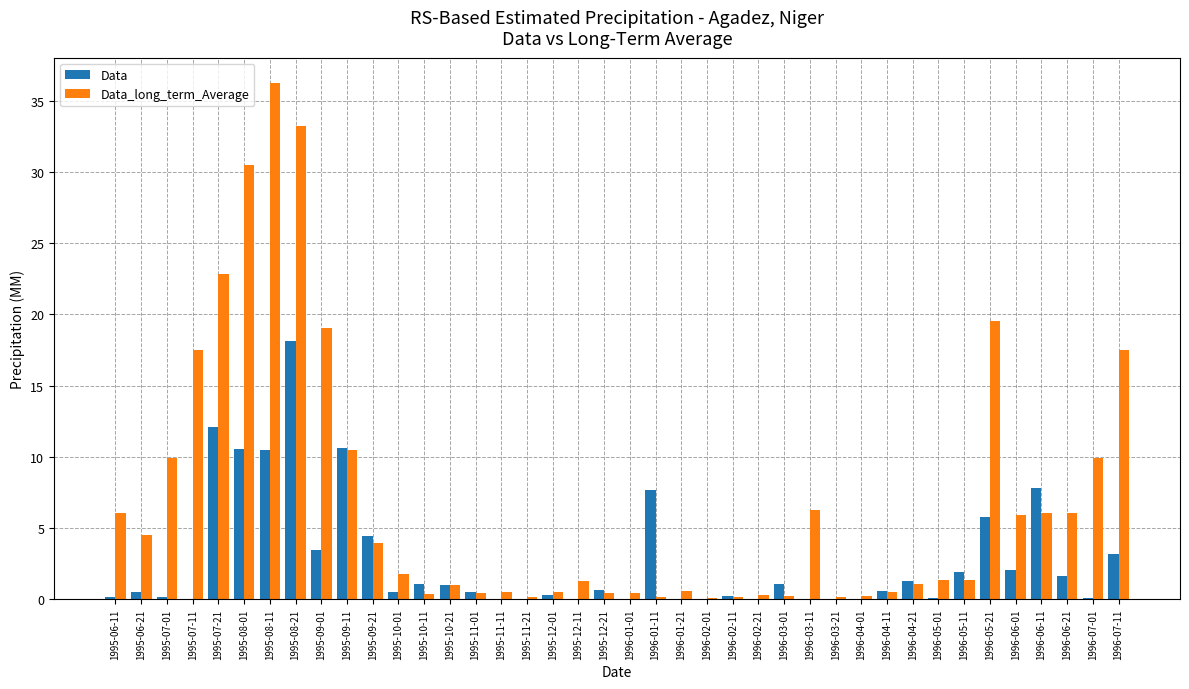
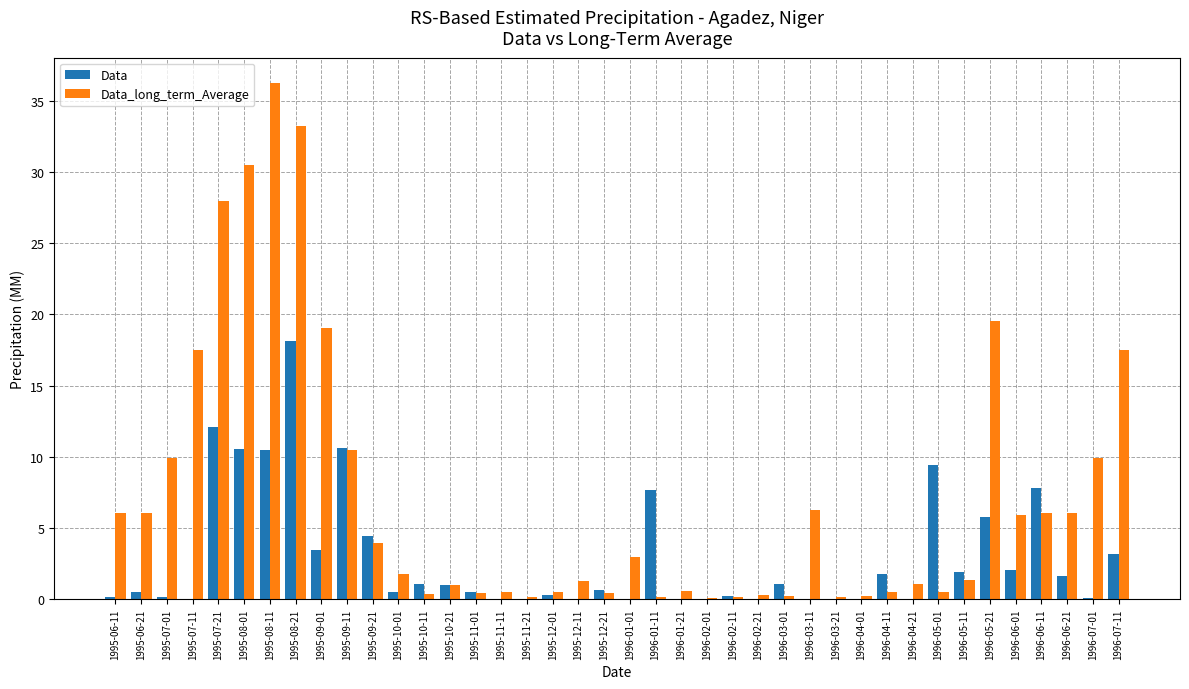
  {
    "Data": {
      "1995-06-21": 0.5,
      "1995-07-01": 0.2,
      "1995-07-21": 12.1,
      "1995-08-01": 10.6,
      "1995-08-11": 10.5,
      "1995-08-21": 18.1,
      "1995-09-01": 3.4,
      "1995-09-11": 10.6,
      "1995-09-21": 4.4,
      "1995-10-01": 0.5,
      "1995-10-11": 1.1,
      "1995-10-21": 1.0,
      "1995-11-01": 0.5,
      "1995-11-11": 0.0,
      "1995-12-01": 0.3,
      "1995-12-21": 0.6,
      "1996-01-01": 0.0,
      "1996-01-11": 7.7,
      "1996-01-21": 0.0,
      "1996-02-01": 0.0,
      "1996-02-11": 0.2,
      "1996-02-21": 0.0,
      "1996-03-01": 1.1,
      "1996-03-11": 0.0,
      "1996-03-21": 0.0,
      "1996-04-01": 0.0,
-     "1996-04-11": 0.6,
-     "1996-04-21": 1.3,
-     "1996-05-01": 0.1,
+     "1996-04-11": 1.7,
+     "1996-04-21": 0.0,
+     "1996-05-01": 9.4,
      "1996-05-11": 1.9,
      "1996-05-21": 5.8,
      "1996-06-01": 2.0,
      "1996-06-11": 7.8,
      "1996-06-21": 1.6,
      "1996-07-11": 3.2
    },
    "Data_long_term_Average": {
      "1995-06-11": 6.0,
-     "1995-06-21": 4.5,
+     "1995-06-21": 6.1,
      "1995-07-01": 9.9,
      "1995-07-11": 17.5,
-     "1995-07-21": 22.8,
+     "1995-07-21": 27.9,
      "1995-08-01": 30.5,
      "1995-08-11": 36.2,
      "1995-08-21": 33.2,
      "1995-09-01": 19.1,
      "1995-09-11": 10.5,
      "1995-09-21": 4.0,
      "1995-10-01": 1.8,
      "1995-10-11": 0.4,
      "1995-10-21": 1.0,
      "1995-11-01": 0.4,
      "1995-11-11": 0.5,
      "1995-11-21": 0.2,
      "1995-12-01": 0.5,
      "1995-12-11": 1.3,
      "1995-12-21": 0.5,
-     "1996-01-01": 0.4,
+     "1996-01-01": 3.0,
      "1996-01-11": 0.2,
      "1996-01-21": 0.6,
      "1996-02-21": 0.3,
      "1996-03-01": 0.2,
      "1996-03-11": 6.3,
      "1996-03-21": 0.2,
      "1996-04-01": 0.3,
      "1996-04-11": 0.5,
      "1996-04-21": 1.0,
-     "1996-05-01": 1.4,
+     "1996-05-01": 0.5,
      "1996-05-11": 1.4,
      "1996-05-21": 19.6,
      "1996-06-01": 5.9,
      "1996-06-11": 6.0,
      "1996-06-21": 6.1,
      "1996-07-01": 9.9,
      "1996-07-11": 17.5
    }
  }
